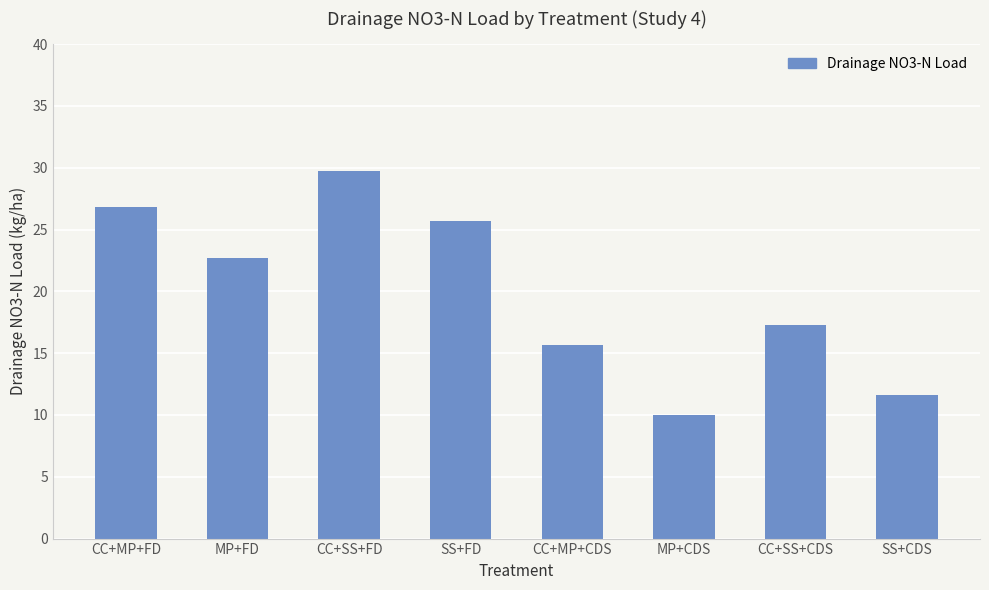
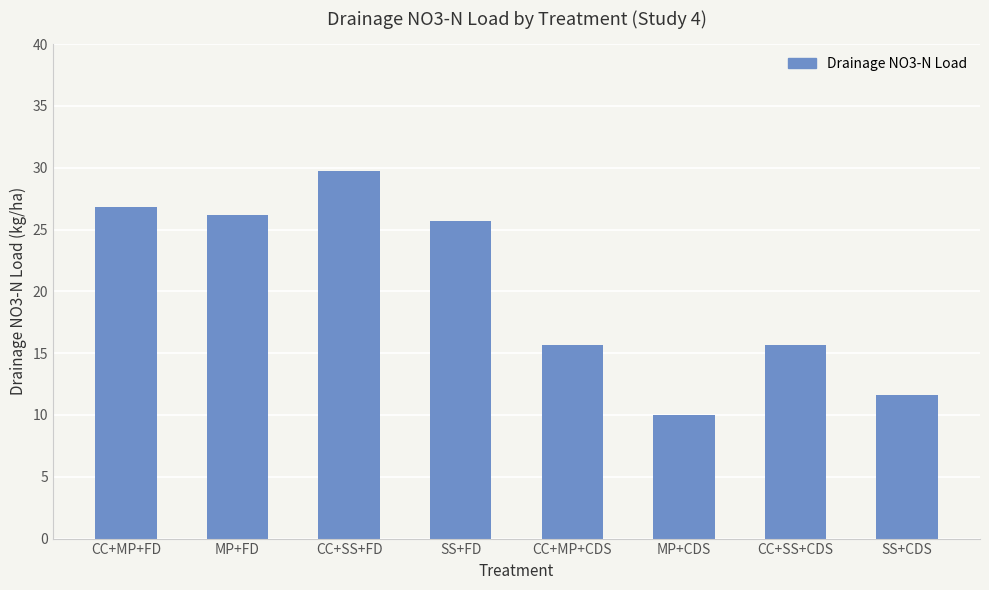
  {
    "CC+MP+FD": 26.8,
-   "MP+FD": 22.7,
+   "MP+FD": 26.2,
    "CC+SS+FD": 29.7,
    "SS+FD": 25.7,
    "CC+MP+CDS": 15.7,
    "MP+CDS": 10.0,
-   "CC+SS+CDS": 17.3,
+   "CC+SS+CDS": 15.7,
    "SS+CDS": 11.6
  }
